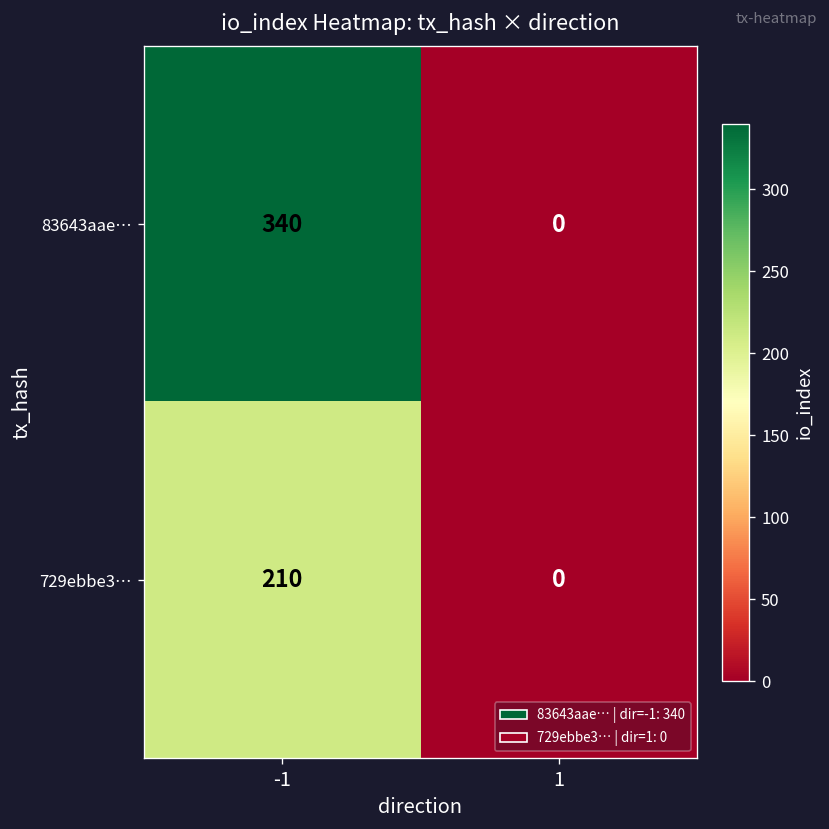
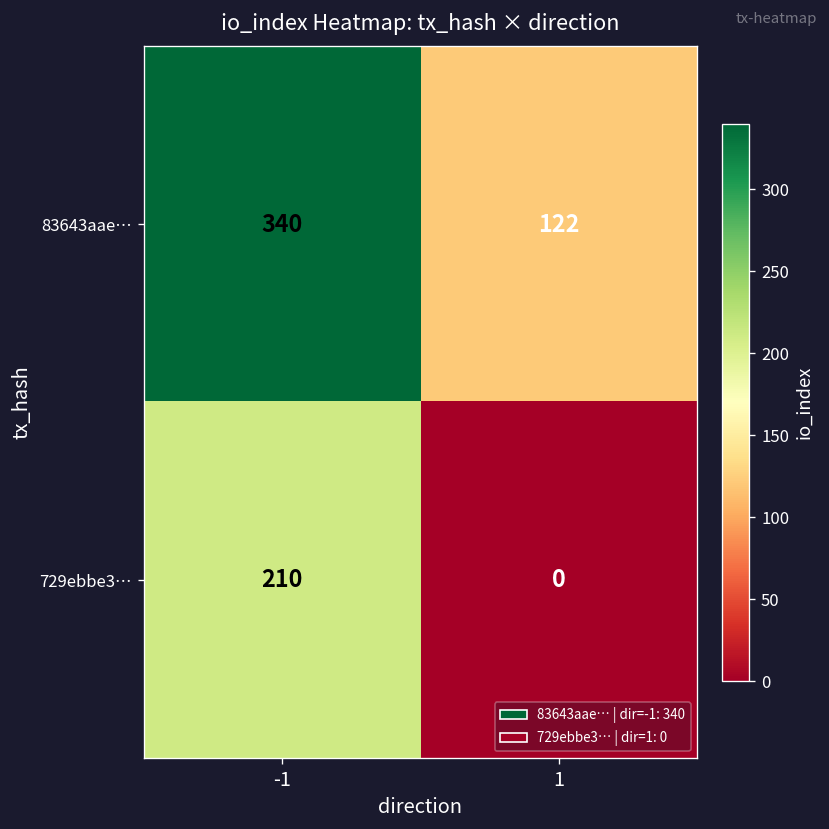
  {
    "83643aae…": {
      "-1": 340,
-     "1": 0
+     "1": 122
    },
    "729ebbe3…": {
      "-1": 210,
      "1": 0
    }
  }
